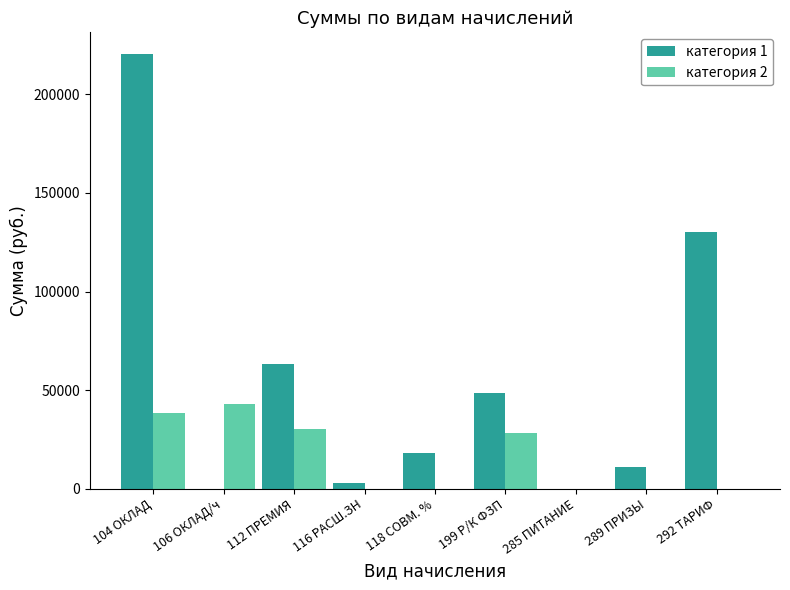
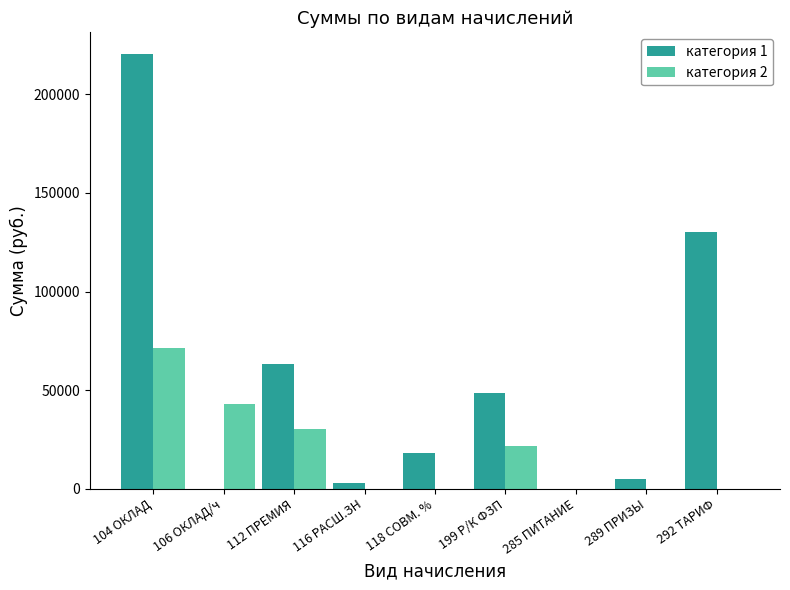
  {
    "категория 1": {
      "104 ОКЛАД": 220000,
      "106 ОКЛАД/ч": 0,
      "112 ПРЕМИЯ": 63000,
      "116 РАСШ.ЗН": 3000,
      "118 СОВМ. %": 18000,
      "199 Р/К ФЗП": 49000,
-     "289 ПРИЗЫ": 11000,
+     "289 ПРИЗЫ": 5000,
      "292 ТАРИФ": 130000
    },
    "категория 2": {
-     "104 ОКЛАД": 38000,
+     "104 ОКЛАД": 72000,
      "106 ОКЛАД/ч": 43000,
      "112 ПРЕМИЯ": 30000,
      "116 РАСШ.ЗН": 0,
      "118 СОВМ. %": 0,
-     "199 Р/К ФЗП": 28000,
+     "199 Р/К ФЗП": 22000,
      "285 ПИТАНИЕ": 0,
      "289 ПРИЗЫ": 0,
      "292 ТАРИФ": 0
    }
  }
